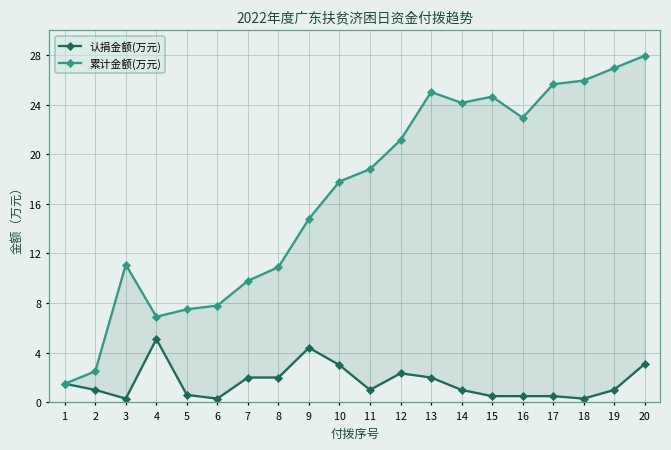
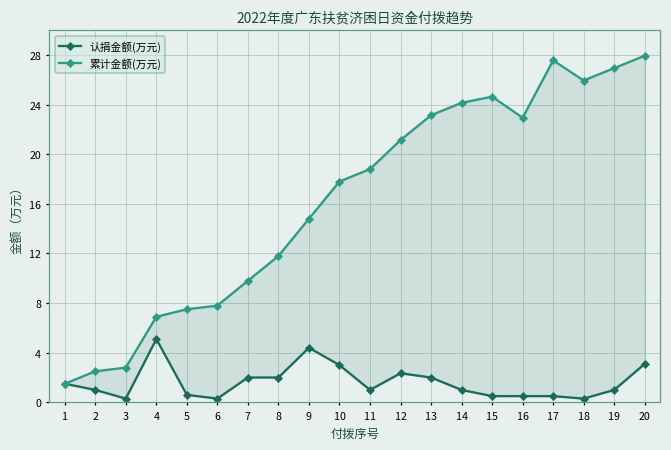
  {
    "认捐金额(万元)": {
      "2": 1.0,
      "3": 0.3,
      "4": 5.1,
      "5": 0.6,
      "6": 0.3,
      "7": 2.0,
      "8": 2.0,
      "9": 4.4,
      "10": 3.0,
      "11": 1.0,
      "12": 2.3,
      "13": 2.0,
      "14": 1.0,
      "15": 0.5,
      "16": 0.5,
      "17": 0.5,
      "18": 0.3,
      "19": 1.0,
      "20": 3.1
    },
    "累计金额(万元)": {
      "2": 2.5,
-     "3": 11.1,
+     "3": 2.8,
      "4": 6.9,
      "5": 7.5,
      "6": 7.8,
      "7": 9.8,
-     "8": 10.9,
+     "8": 11.8,
      "9": 14.8,
      "10": 17.8,
      "11": 18.8,
      "12": 21.1,
-     "13": 25.0,
+     "13": 23.1,
      "14": 24.1,
      "15": 24.6,
      "16": 22.9,
-     "17": 25.6,
+     "17": 27.6,
      "18": 25.9,
      "19": 26.9,
      "20": 27.9
    }
  }
